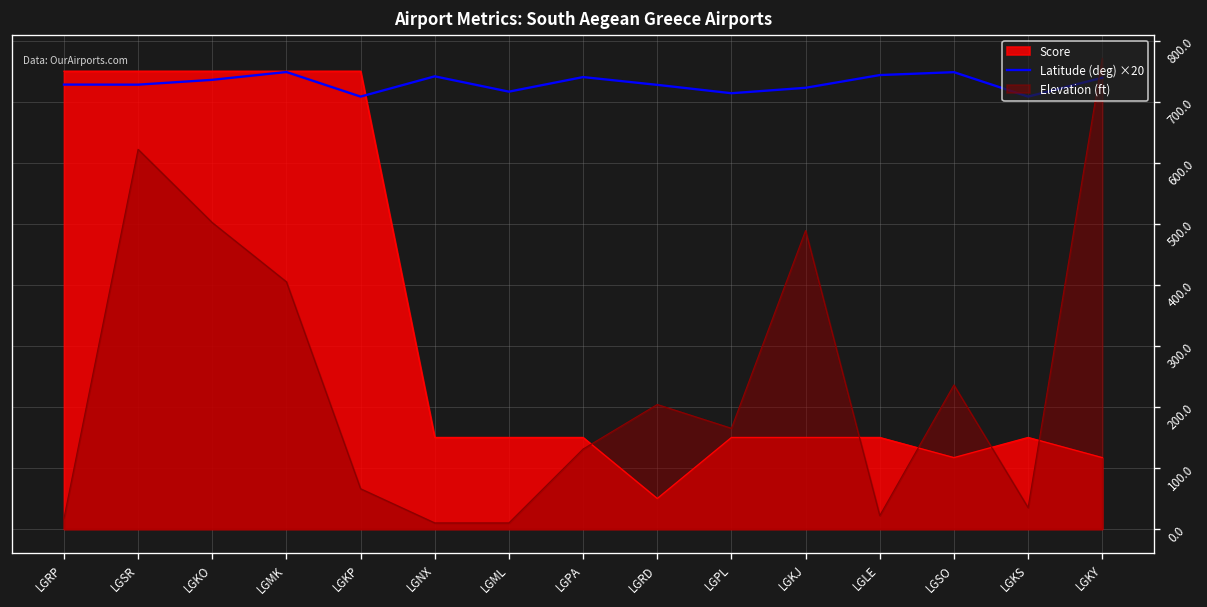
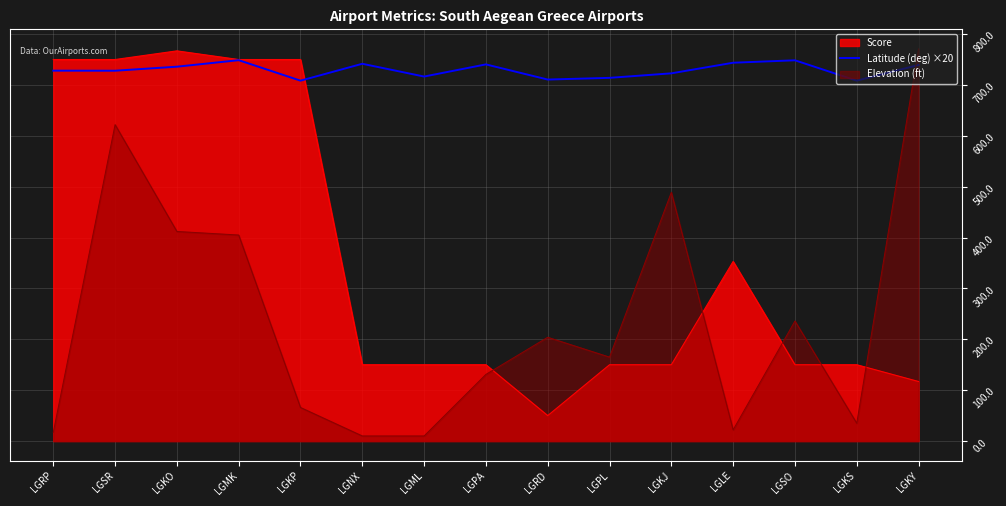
  {
    "Score": {
      "LGRP": 750,
      "LGSR": 750,
-     "LGKO": 750,
+     "LGKO": 770,
      "LGKP": 750,
      "LGNX": 150,
      "LGML": 150,
      "LGPA": 150,
      "LGRD": 50,
      "LGPL": 150,
      "LGKJ": 150,
-     "LGLE": 150,
-     "LGSO": 120,
+     "LGLE": 350,
+     "LGSO": 150,
      "LGKS": 150,
      "LGKY": 120
    },
    "Latitude (deg) ×20": {
      "LGRP": 730,
      "LGSR": 730,
      "LGKO": 740,
      "LGKP": 710,
      "LGNX": 740,
      "LGML": 720,
      "LGPA": 740,
-     "LGRD": 730,
+     "LGRD": 710,
      "LGPL": 710,
      "LGKJ": 720,
      "LGLE": 740,
      "LGSO": 750
    },
    "Elevation (ft)": {
      "LGRP": 20,
      "LGSR": 620,
-     "LGKO": 500,
+     "LGKO": 410,
      "LGMK": 410,
      "LGKP": 70,
      "LGNX": 10,
      "LGML": 10,
      "LGPA": 130,
      "LGRD": 200,
      "LGPL": 170,
      "LGKJ": 490,
      "LGLE": 20,
      "LGSO": 240,
      "LGKS": 40
    }
  }
